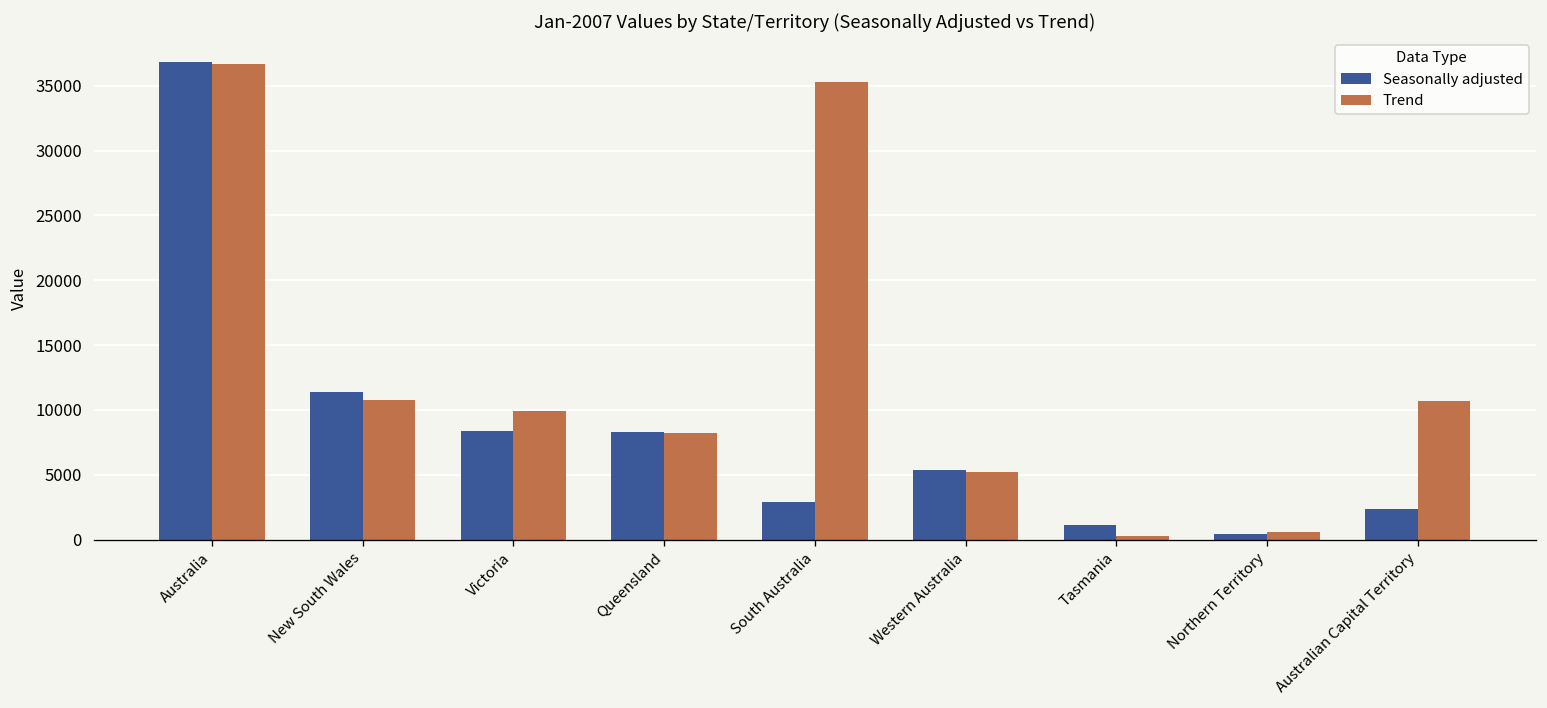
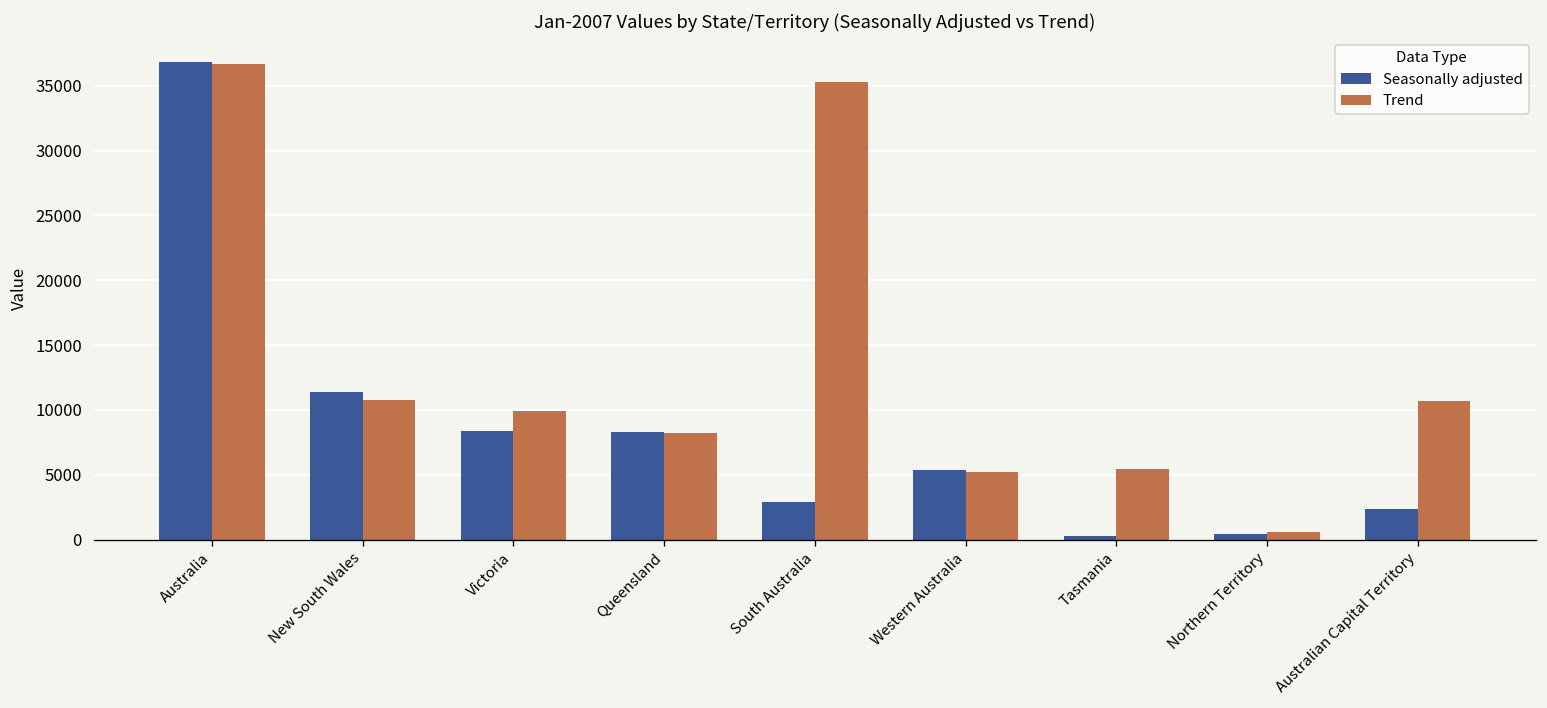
  {
    "Seasonally adjusted": {
      "Australia": 36800,
      "New South Wales": 11400,
      "Victoria": 8400,
      "Queensland": 8300,
      "South Australia": 2900,
      "Western Australia": 5400,
-     "Tasmania": 1100,
+     "Tasmania": 300,
      "Northern Territory": 400,
      "Australian Capital Territory": 2300
    },
    "Trend": {
      "Australia": 36700,
      "New South Wales": 10700,
      "Victoria": 9900,
      "Queensland": 8200,
      "South Australia": 35300,
      "Western Australia": 5200,
-     "Tasmania": 300,
+     "Tasmania": 5400,
      "Northern Territory": 600,
      "Australian Capital Territory": 10700
    }
  }
